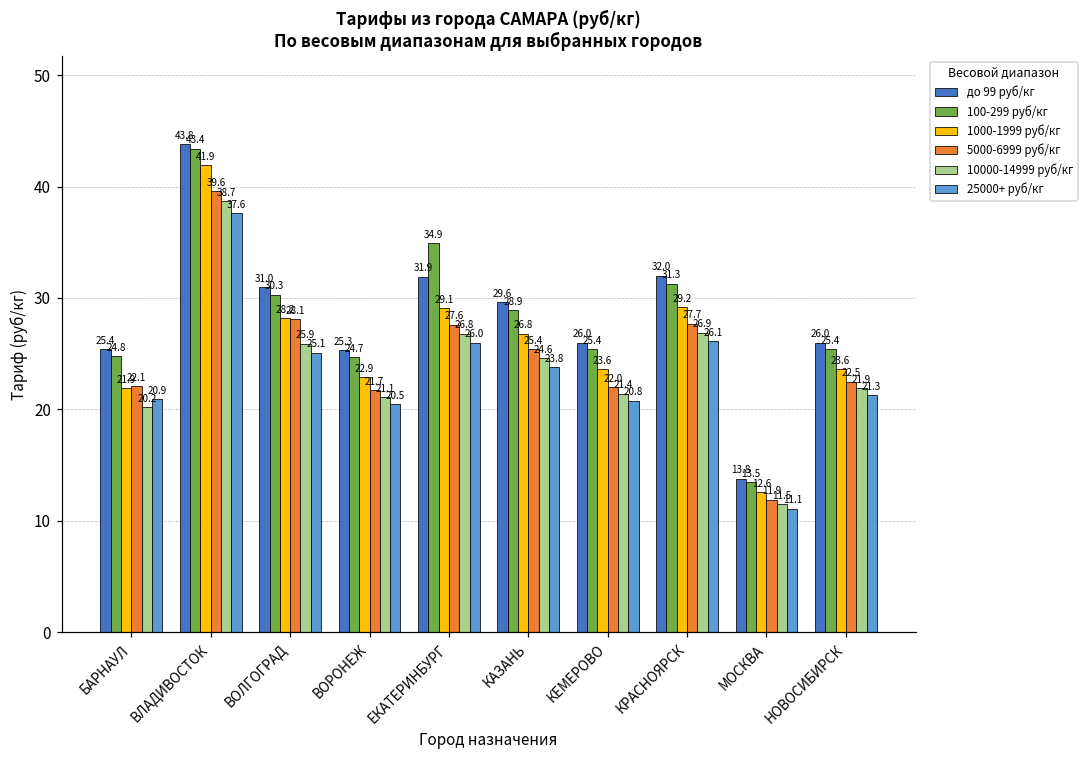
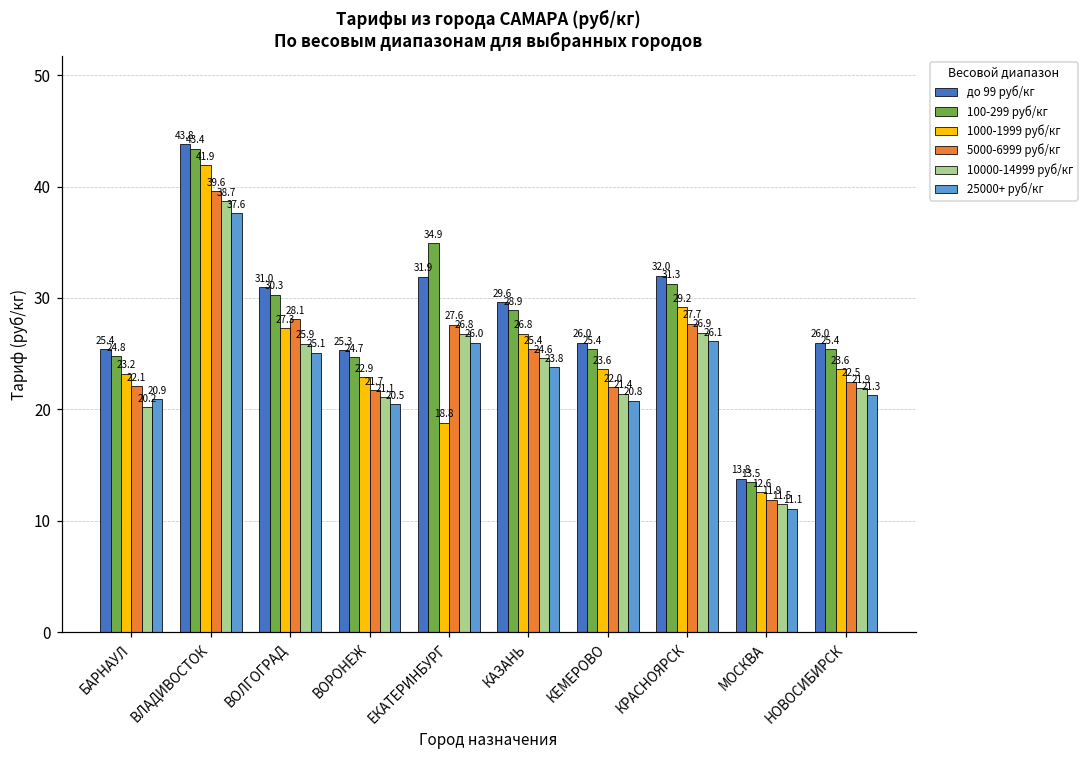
  {
    "100-299 руб/кг": {
      "ВОЛГОГРАД": 30.3,
      "ЕКАТЕРИНБУРГ": 34.9,
      "КАЗАНЬ": 28.9,
      "КРАСНОЯРСК": 31.3
    },
    "1000-1999 руб/кг": {
-     "БАРНАУЛ": 21.9,
+     "БАРНАУЛ": 23.2,
      "ВЛАДИВОСТОК": 41.9,
-     "ВОЛГОГРАД": 28.2,
+     "ВОЛГОГРАД": 27.3,
      "ВОРОНЕЖ": 22.9,
-     "ЕКАТЕРИНБУРГ": 29.1,
+     "ЕКАТЕРИНБУРГ": 18.8,
      "КАЗАНЬ": 26.8,
      "КЕМЕРОВО": 23.6,
      "КРАСНОЯРСК": 29.2,
      "МОСКВА": 12.6,
      "НОВОСИБИРСК": 23.6
    },
    "5000-6999 руб/кг": {
      "БАРНАУЛ": 22.1,
      "ВЛАДИВОСТОК": 39.6,
      "ВОЛГОГРАД": 28.1,
      "ЕКАТЕРИНБУРГ": 27.6,
      "КАЗАНЬ": 25.4,
      "КРАСНОЯРСК": 27.7
    },
    "10000-14999 руб/кг": {
      "БАРНАУЛ": 20.2,
      "ВЛАДИВОСТОК": 38.7,
      "ВОЛГОГРАД": 25.9,
      "ЕКАТЕРИНБУРГ": 26.8,
      "КАЗАНЬ": 24.6,
      "КРАСНОЯРСК": 26.9
    }
  }
